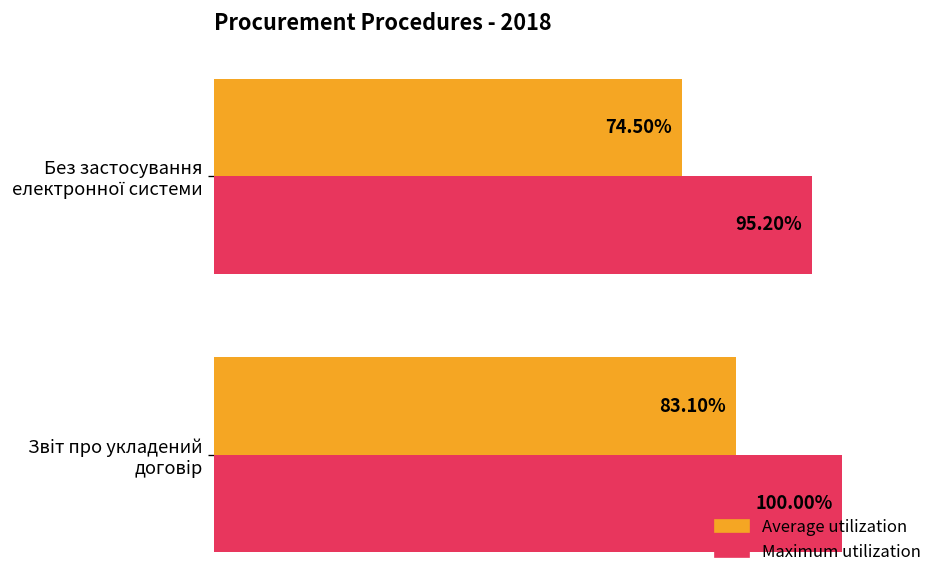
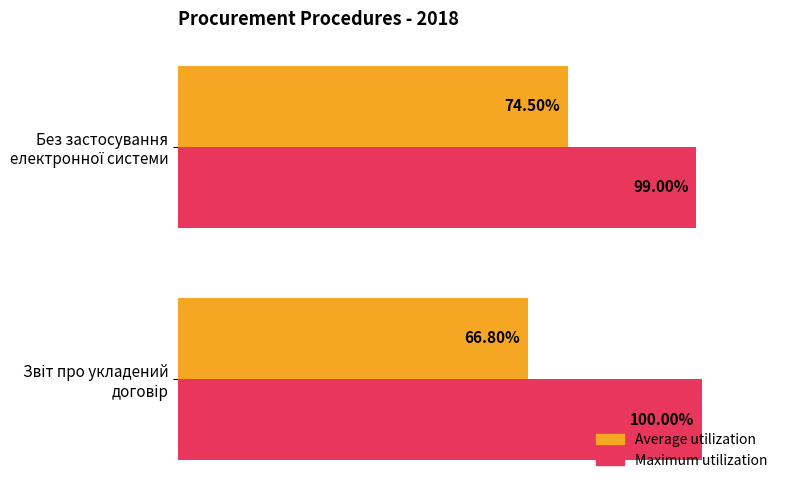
  {
    "Maximum utilization": {
-     "Без застосування електронної системи": "95.20%",
+     "Без застосування електронної системи": "99.00%",
      "Звіт про укладений договір": "100.00%"
    },
    "Average utilization": {
      "Без застосування електронної системи": "74.50%",
-     "Звіт про укладений договір": "83.10%"
+     "Звіт про укладений договір": "66.80%"
    }
  }
